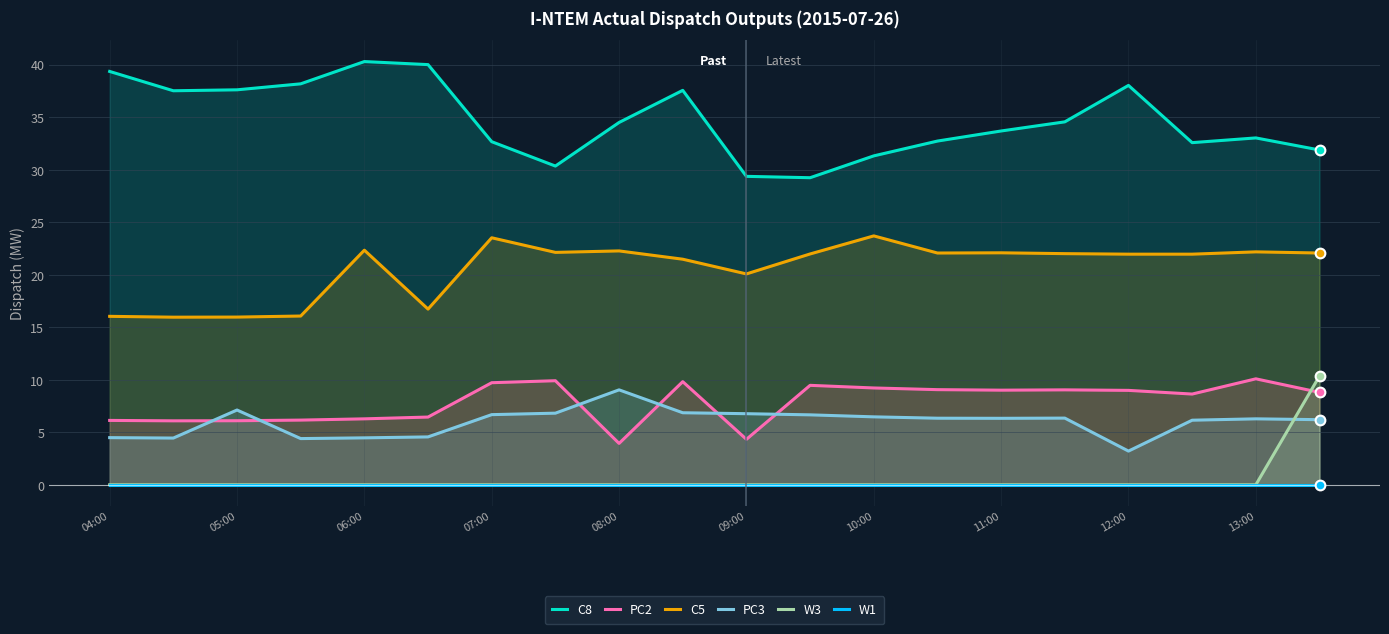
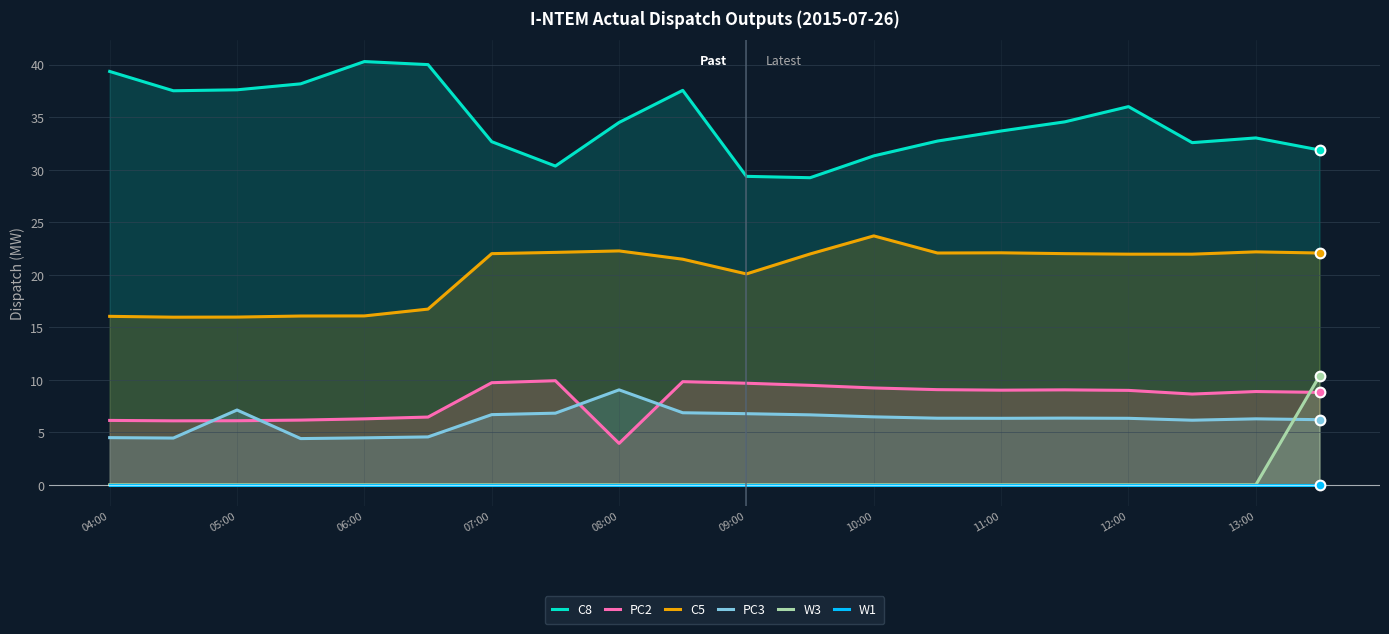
  {
    "C8": {
      "04:00": 39.4,
      "05:00": 37.6,
      "06:00": 40.3,
      "07:00": 32.7,
      "08:00": 34.5,
      "09:00": 29.4,
      "10:00": 31.3,
      "11:00": 33.7,
-     "12:00": 38.0,
+     "12:00": 36.0,
      "13:00": 33.0
    },
    "PC2": {
      "04:00": 6.1,
      "05:00": 6.1,
      "06:00": 6.3,
      "07:00": 9.7,
      "08:00": 3.9,
-     "09:00": 4.3,
+     "09:00": 9.7,
      "10:00": 9.2,
      "11:00": 9.0,
      "12:00": 9.0,
-     "13:00": 10.1
+     "13:00": 8.9
    },
    "C5": {
      "04:00": 16.0,
      "05:00": 16.0,
-     "06:00": 22.3,
-     "07:00": 23.5,
+     "06:00": 16.1,
+     "07:00": 22.0,
      "08:00": 22.3,
      "09:00": 20.1,
      "10:00": 23.7,
      "11:00": 22.1,
      "12:00": 22.0,
      "13:00": 22.2
    },
    "PC3": {
      "04:00": 4.5,
      "05:00": 7.1,
      "06:00": 4.5,
      "07:00": 6.7,
      "08:00": 9.0,
      "09:00": 6.8,
      "10:00": 6.5,
      "11:00": 6.3,
-     "12:00": 3.2,
+     "12:00": 6.3,
      "13:00": 6.3
    }
  }
